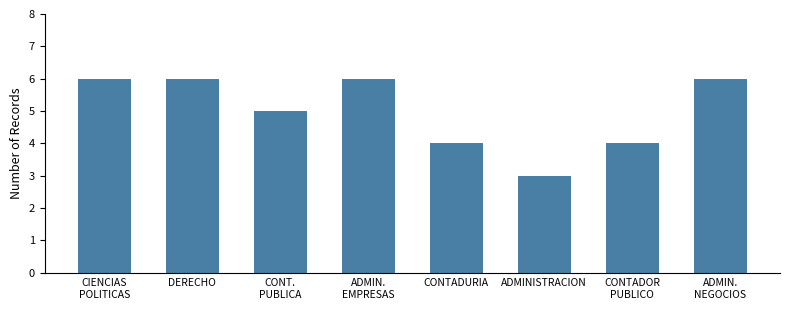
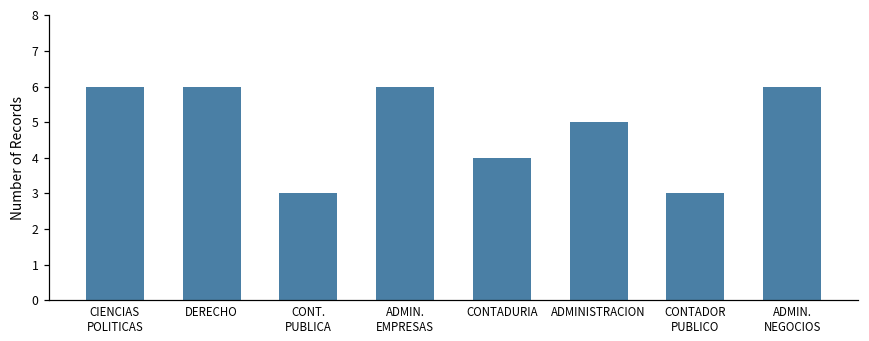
  {
    "CIENCIAS POLITICAS": 6,
    "DERECHO": 6,
-   "CONT. PUBLICA": 5,
+   "CONT. PUBLICA": 3,
    "ADMIN. EMPRESAS": 6,
    "CONTADURIA": 4,
-   "ADMINISTRACION": 3,
-   "CONTADOR PUBLICO": 4,
+   "ADMINISTRACION": 5,
+   "CONTADOR PUBLICO": 3,
    "ADMIN. NEGOCIOS": 6
  }
